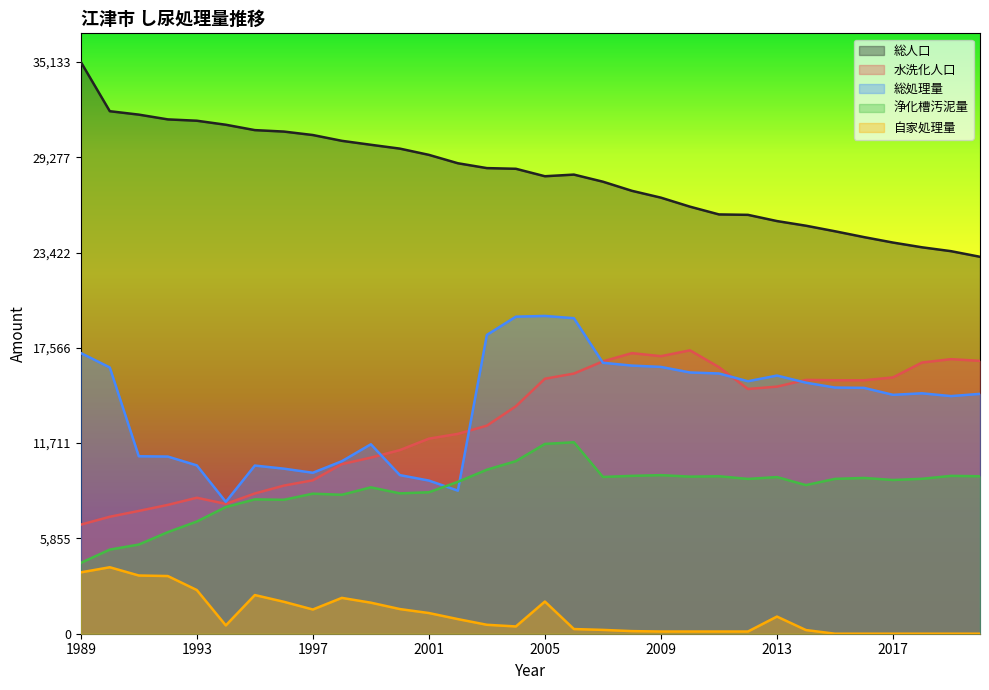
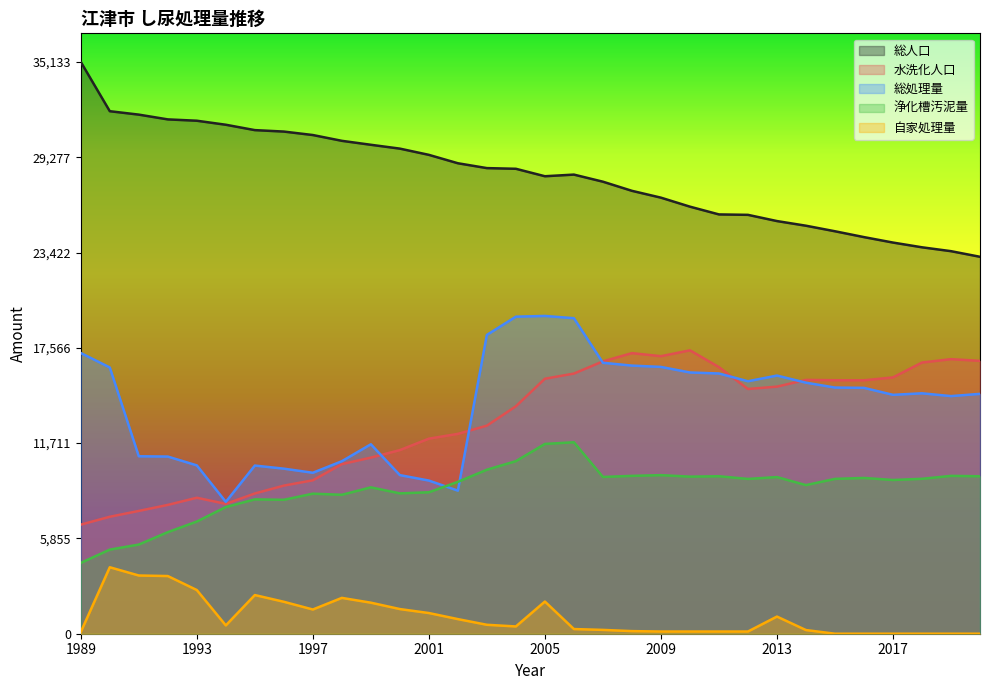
  {
    "総人口": {
      "1989": "35,100",
      "1993": "31,500",
      "1997": "30,600",
      "2001": "29,400",
      "2005": "28,100",
      "2009": "26,800",
      "2013": "25,400",
      "2017": "24,000"
    },
    "水洗化人口": {
      "1989": "6,700",
      "1993": "8,400",
      "1997": "9,400",
      "2001": "12,000",
      "2005": "15,700",
      "2009": "17,100",
      "2013": "15,200",
      "2017": "15,700"
    },
    "総処理量": {
      "1989": "17,200",
      "1993": "10,300",
      "1997": "9,900",
      "2001": "9,400",
      "2005": "19,500",
      "2009": "16,400",
      "2013": "15,900",
      "2017": "14,700"
    },
    "浄化槽汚泥量": {
      "1989": "4,400",
      "1993": "6,900",
      "1997": "8,600",
      "2001": "8,700",
      "2005": "11,700",
      "2009": "9,700",
      "2013": "9,600",
      "2017": "9,400"
    },
    "自家処理量": {
-     "1989": "3,800",
+     "1989": "100",
      "1993": "2,700",
      "1997": "1,500",
      "2001": "1,300",
      "2005": "2,000",
      "2009": "100",
      "2013": "1,100",
      "2017": "0"
    }
  }
